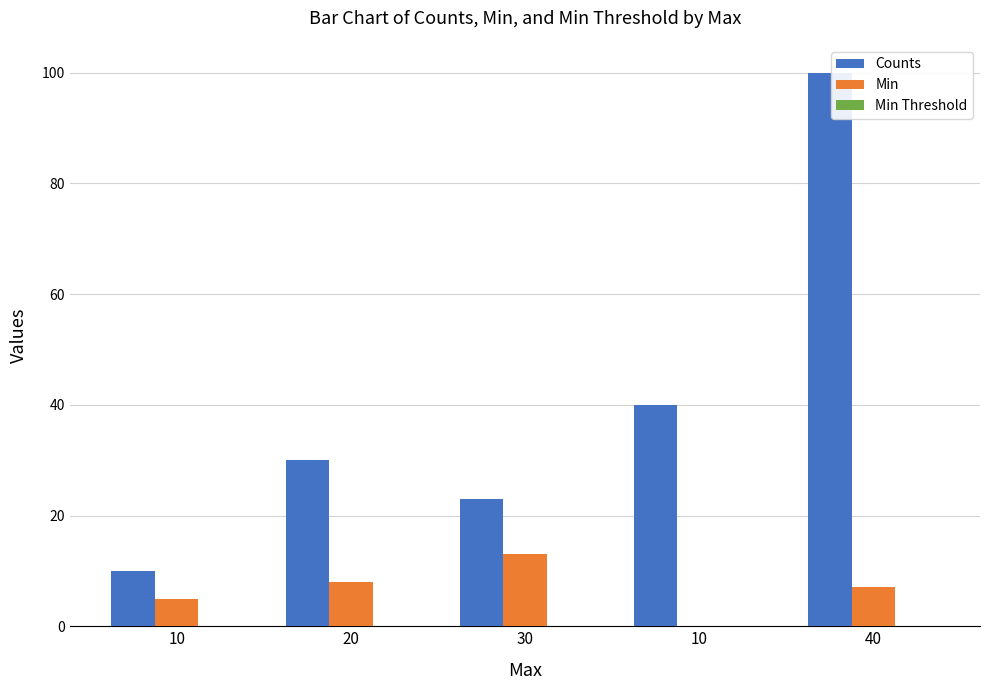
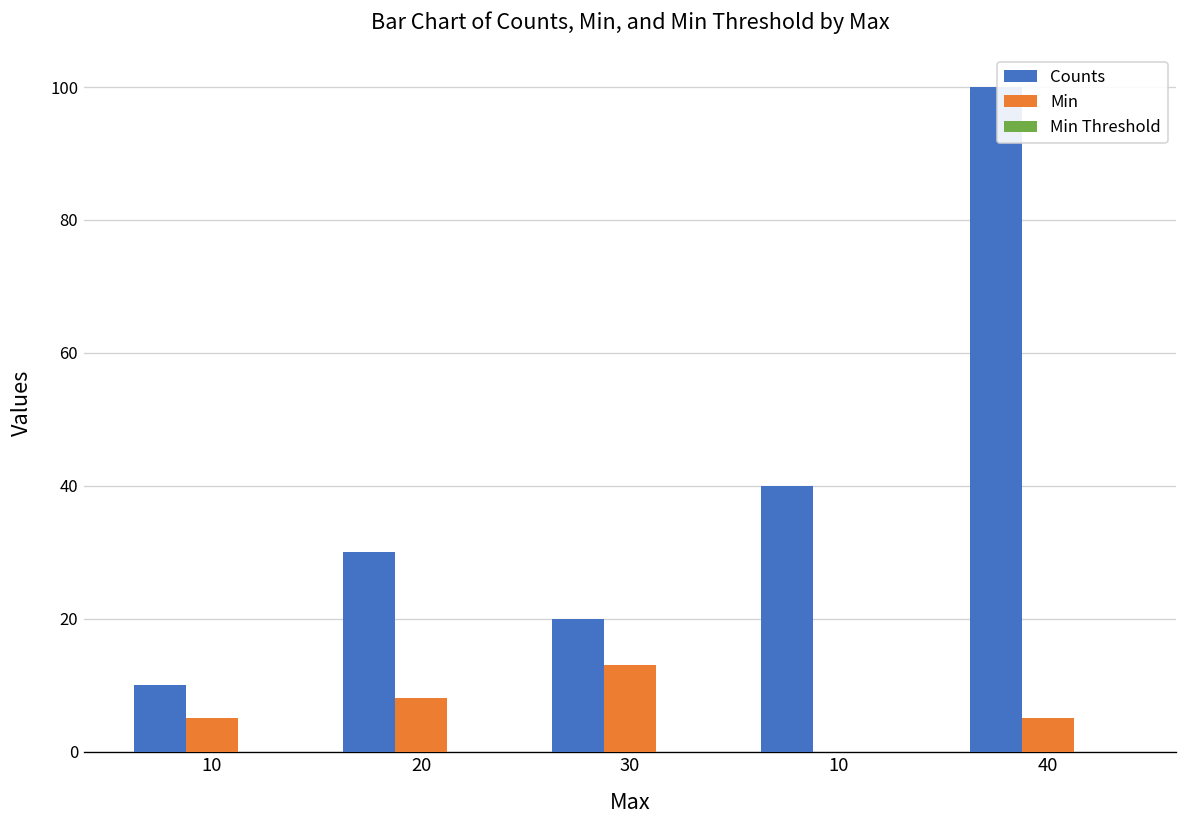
  {
    "Counts": {
      "20": 30,
-     "30": 23,
+     "30": 20,
      "40": 100
    },
    "Min": {
      "20": 8,
      "30": 13,
-     "40": 7
+     "40": 5
    },
    "Min Threshold": {
      "20": 0,
      "30": 0,
      "40": 0
    }
  }
